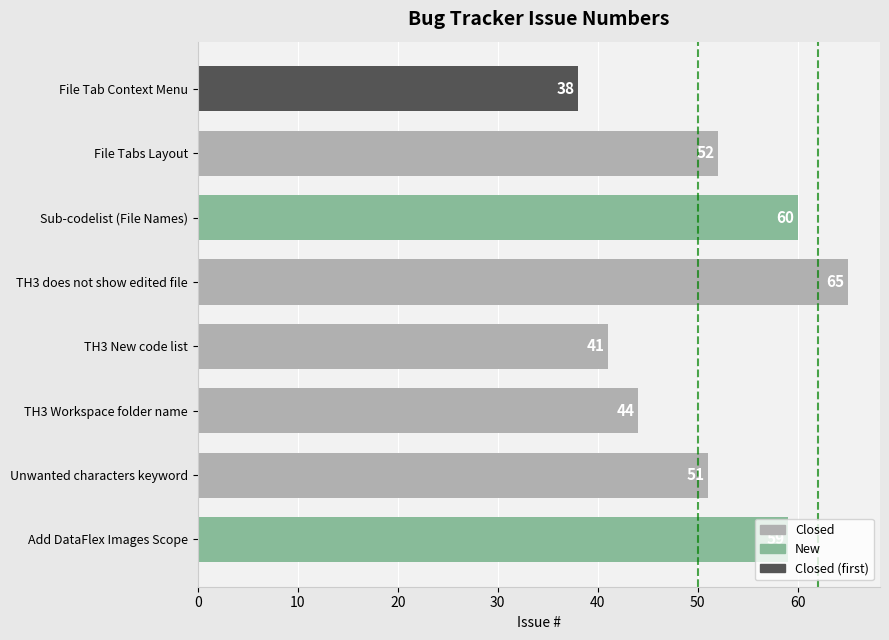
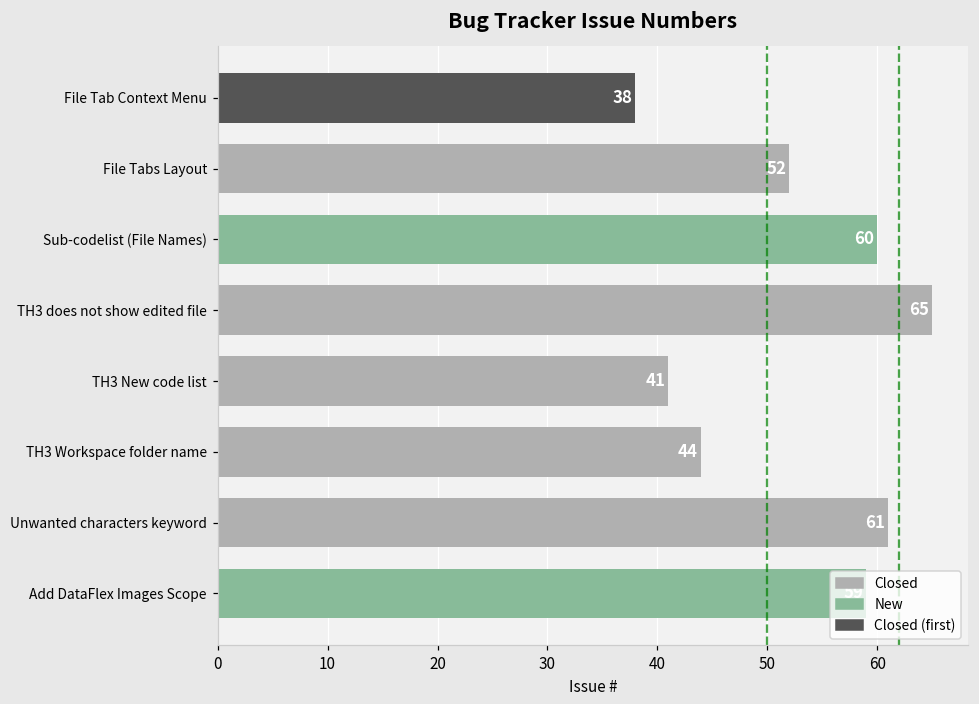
  {
    "File Tab Context Menu": 38,
    "File Tabs Layout": 52,
    "Sub-codelist (File Names)": 60,
    "TH3 does not show edited file": 65,
    "TH3 New code list": 41,
    "TH3 Workspace folder name": 44,
-   "Unwanted characters keyword": 51
+   "Unwanted characters keyword": 61
  }
